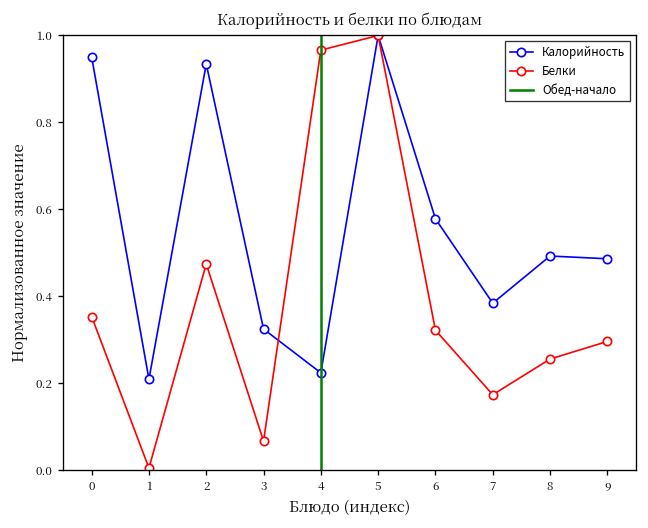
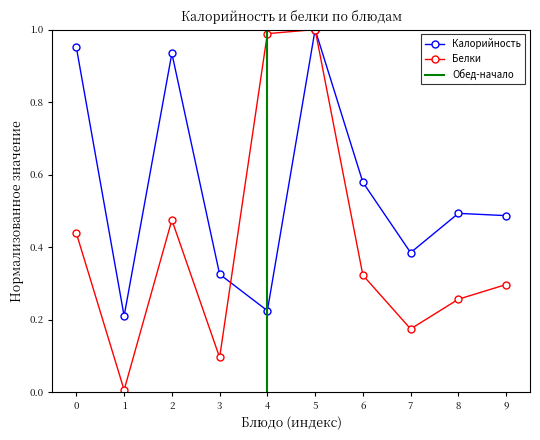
  {
    "Калорийность": {
      "0": 0.95,
      "1": 0.21,
      "2": 0.93,
      "3": 0.33,
      "4": 0.22,
      "6": 0.58,
      "7": 0.38,
      "8": 0.49,
      "9": 0.49
    },
    "Белки": {
-     "0": 0.35,
+     "0": 0.44,
      "1": 0.01,
      "2": 0.47,
-     "3": 0.07,
-     "4": 0.97,
+     "3": 0.10,
+     "4": 0.99,
      "6": 0.32,
      "7": 0.17,
      "8": 0.26,
      "9": 0.30
    }
  }
